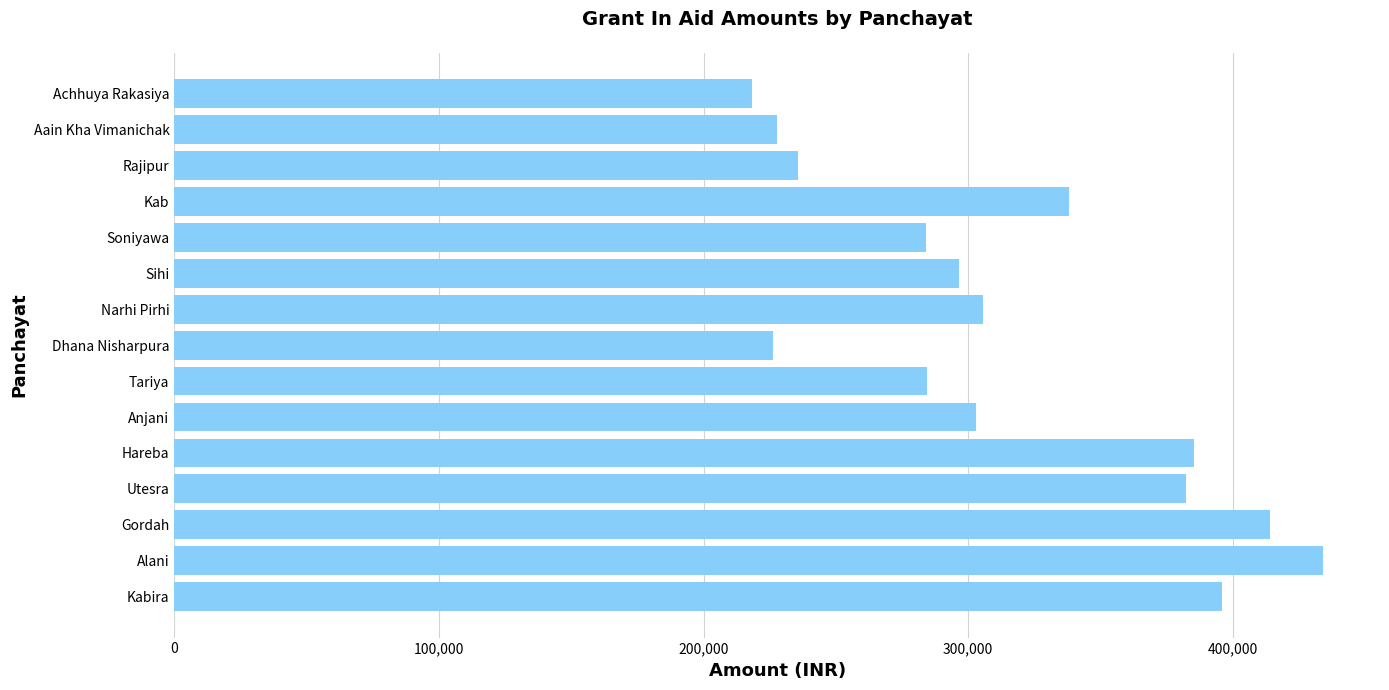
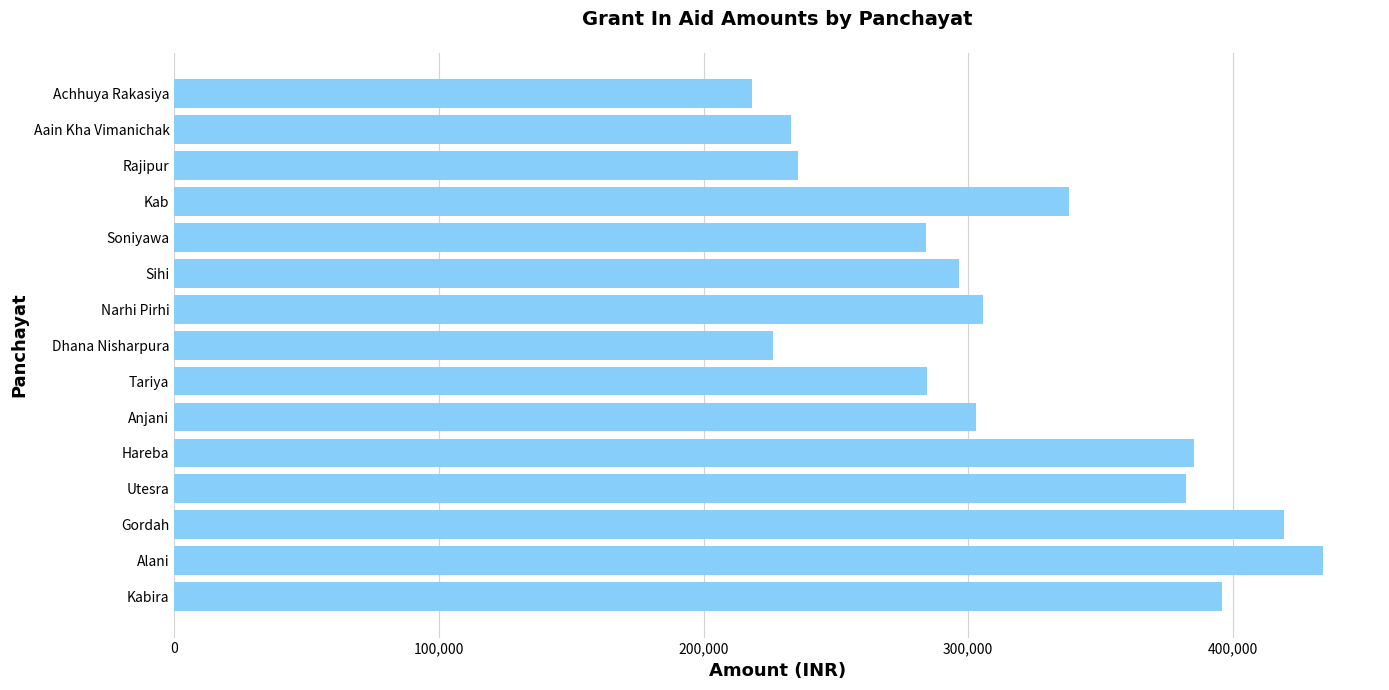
  {
    "Achhuya Rakasiya": "218,000",
-   "Aain Kha Vimanichak": "228,000",
+   "Aain Kha Vimanichak": "233,000",
    "Rajipur": "236,000",
    "Kab": "338,000",
    "Soniyawa": "284,000",
    "Sihi": "297,000",
    "Narhi Pirhi": "306,000",
    "Dhana Nisharpura": "226,000",
    "Tariya": "285,000",
    "Anjani": "303,000",
    "Hareba": "385,000",
    "Utesra": "382,000",
-   "Gordah": "414,000",
+   "Gordah": "419,000",
    "Alani": "434,000",
    "Kabira": "396,000"
  }
